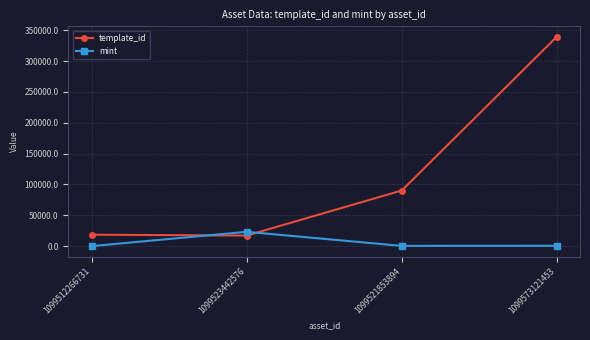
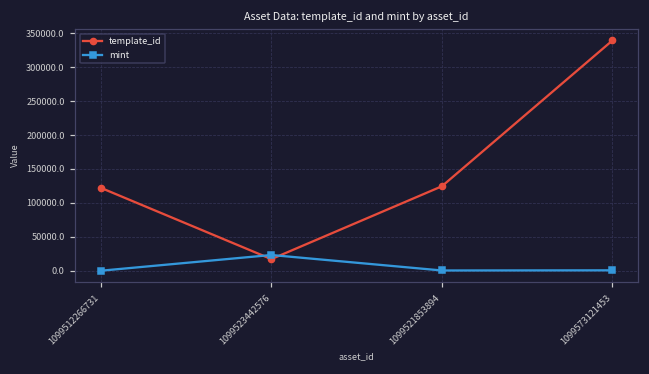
  {
    "template_id": {
-     "1099512266731": 20000,
+     "1099512266731": 120000,
      "1099523442576": 20000,
-     "1099521853894": 90000,
+     "1099521853894": 120000,
      "1099573121453": 340000
    },
    "mint": {
      "1099512266731": 0,
      "1099523442576": 20000,
      "1099521853894": 0,
      "1099573121453": 0
    }
  }
